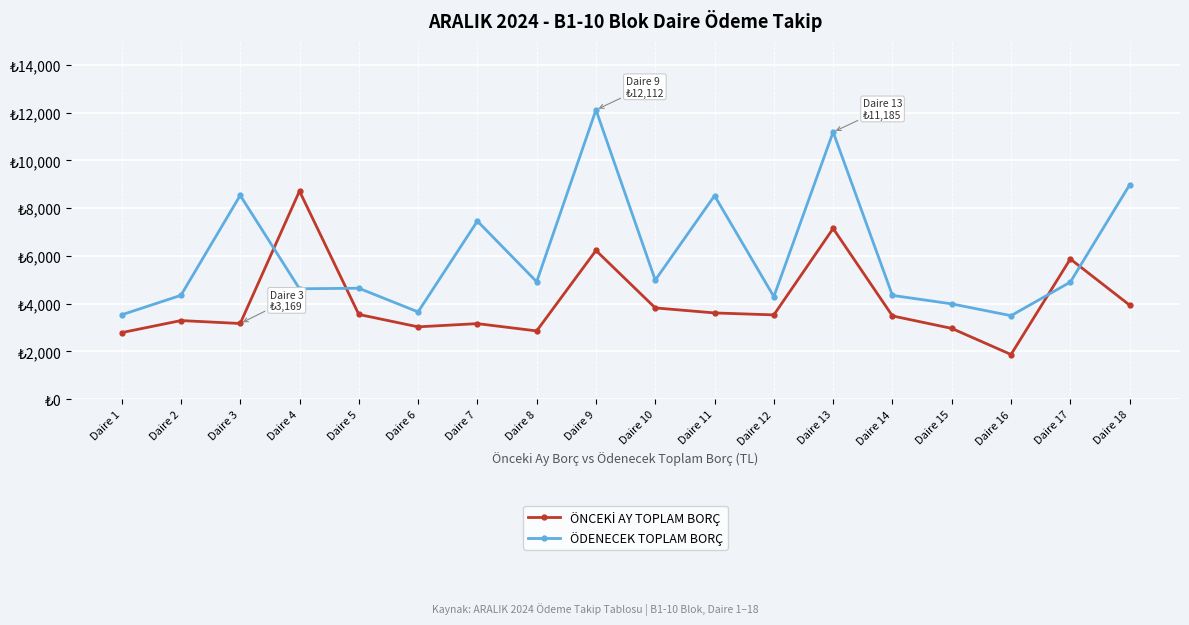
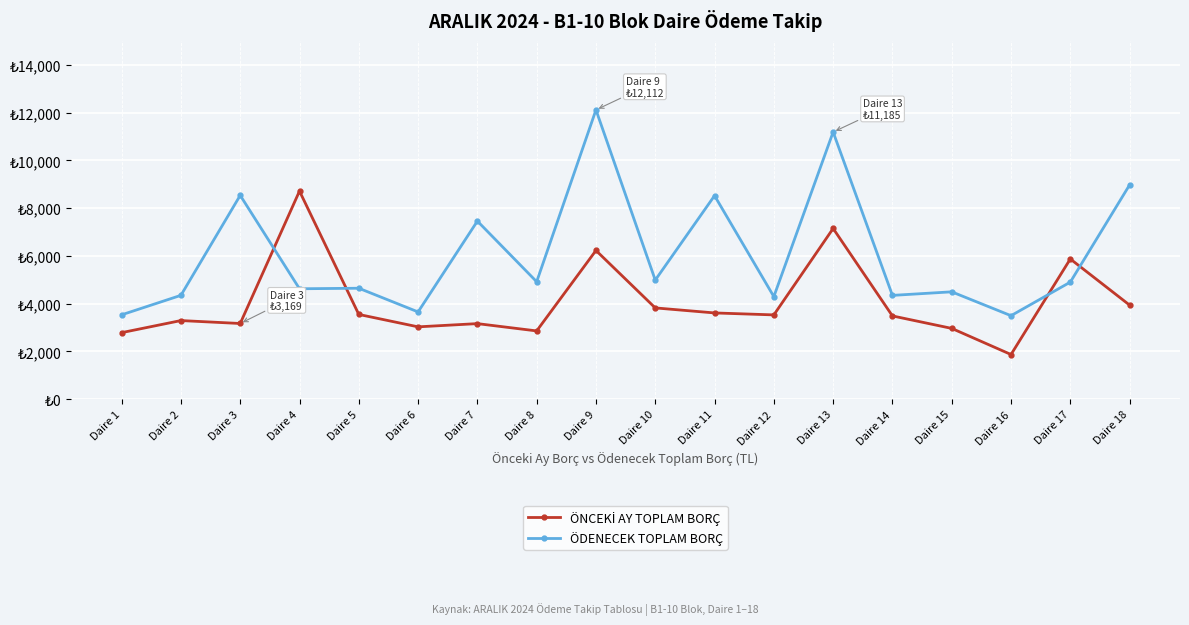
  {
    "ÖNCEKİ AY TOPLAM BORÇ": {
      "Daire 1": "₺2,800",
      "Daire 2": "₺3,300",
      "Daire 4": "₺8,700",
      "Daire 5": "₺3,500",
      "Daire 6": "₺3,000",
      "Daire 7": "₺3,200",
      "Daire 8": "₺2,900",
      "Daire 9": "₺6,200",
      "Daire 10": "₺3,800",
      "Daire 11": "₺3,600",
      "Daire 12": "₺3,500",
      "Daire 13": "₺7,100",
      "Daire 14": "₺3,500",
      "Daire 15": "₺3,000",
      "Daire 16": "₺1,900",
      "Daire 17": "₺5,900",
      "Daire 18": "₺3,900"
    },
    "ÖDENECEK TOPLAM BORÇ": {
      "Daire 1": "₺3,500",
      "Daire 2": "₺4,300",
      "Daire 3": "₺8,500",
      "Daire 5": "₺4,600",
      "Daire 6": "₺3,700",
      "Daire 7": "₺7,500",
      "Daire 8": "₺4,900",
      "Daire 10": "₺5,000",
      "Daire 11": "₺8,500",
      "Daire 12": "₺4,300",
      "Daire 14": "₺4,300",
-     "Daire 15": "₺4,000",
+     "Daire 15": "₺4,500",
      "Daire 16": "₺3,500",
      "Daire 17": "₺4,900",
      "Daire 18": "₺9,000"
    }
  }
